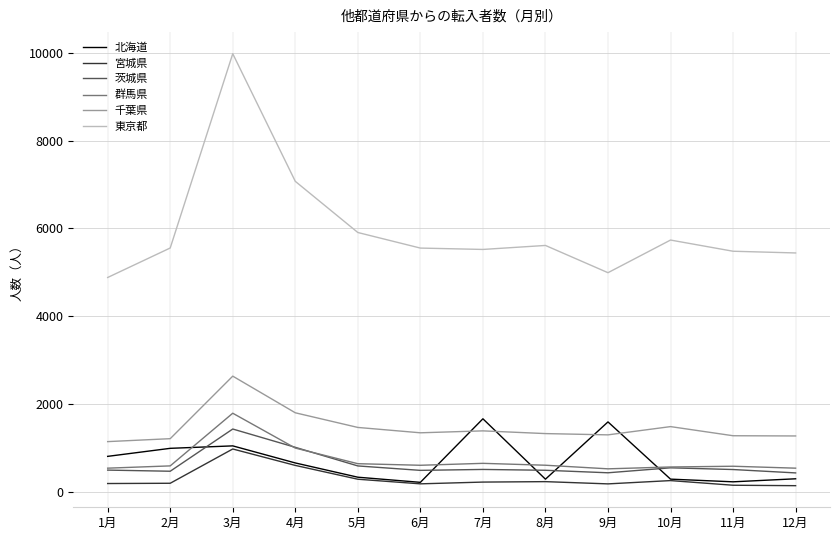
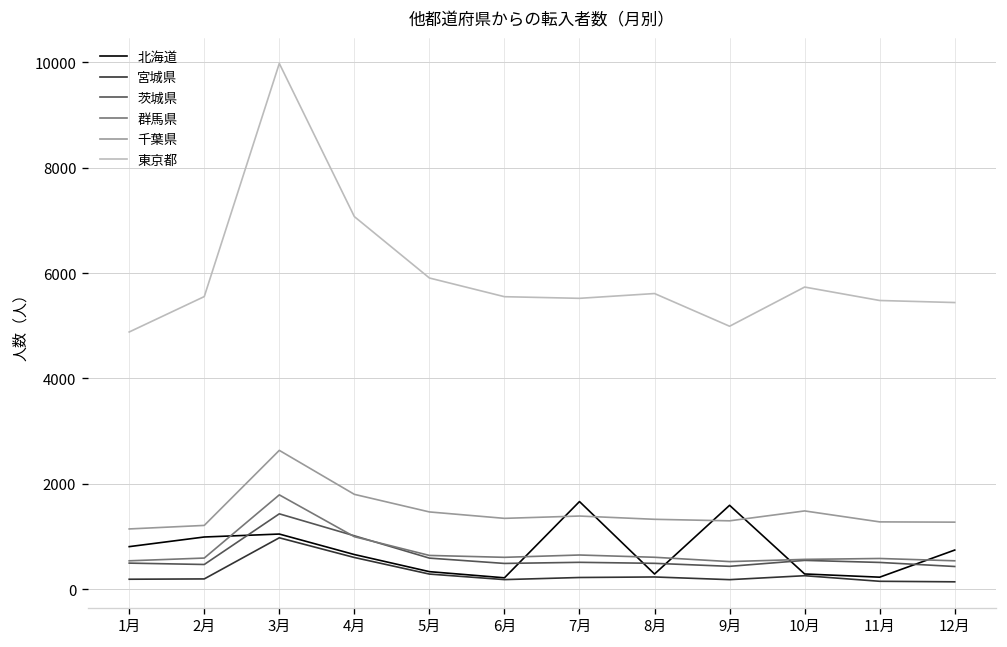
  {
    "北海道": {
      "1月": 800,
      "2月": 1000,
      "3月": 1000,
      "7月": 1700,
      "9月": 1600,
      "11月": 200,
-     "12月": 300
+     "12月": 700
    }
  }
